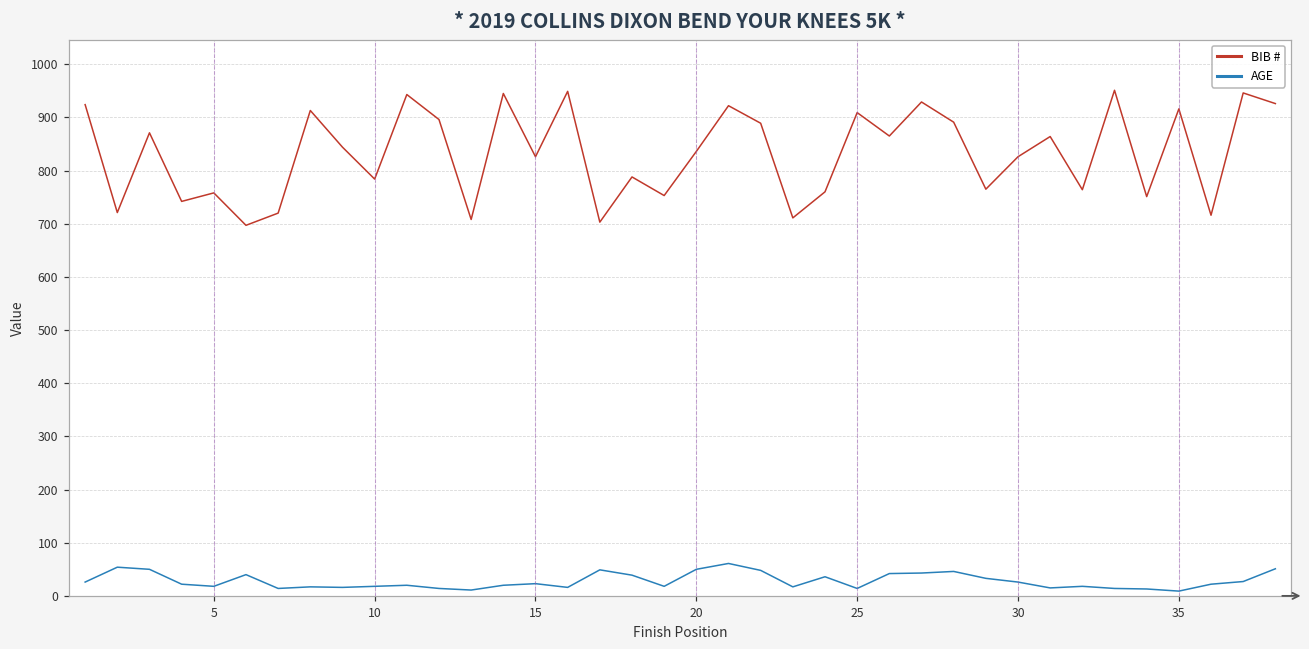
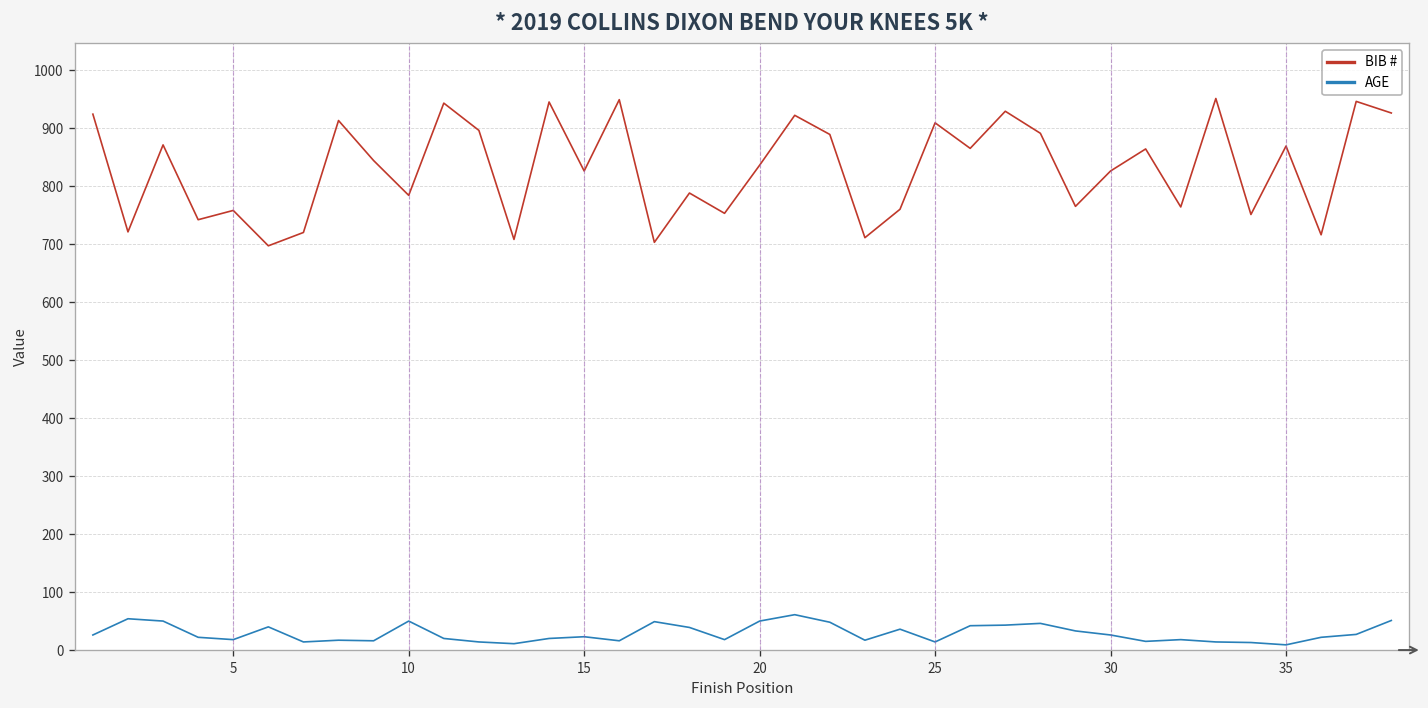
  {
    "BIB #": {
      "5": 760,
      "10": 780,
      "15": 830,
      "20": 840,
      "25": 910,
      "30": 830,
-     "35": 920
+     "35": 870
    },
    "AGE": {
      "5": 20,
-     "10": 20,
+     "10": 50,
      "15": 20,
      "20": 50,
      "25": 10,
      "30": 30,
      "35": 10
    }
  }
